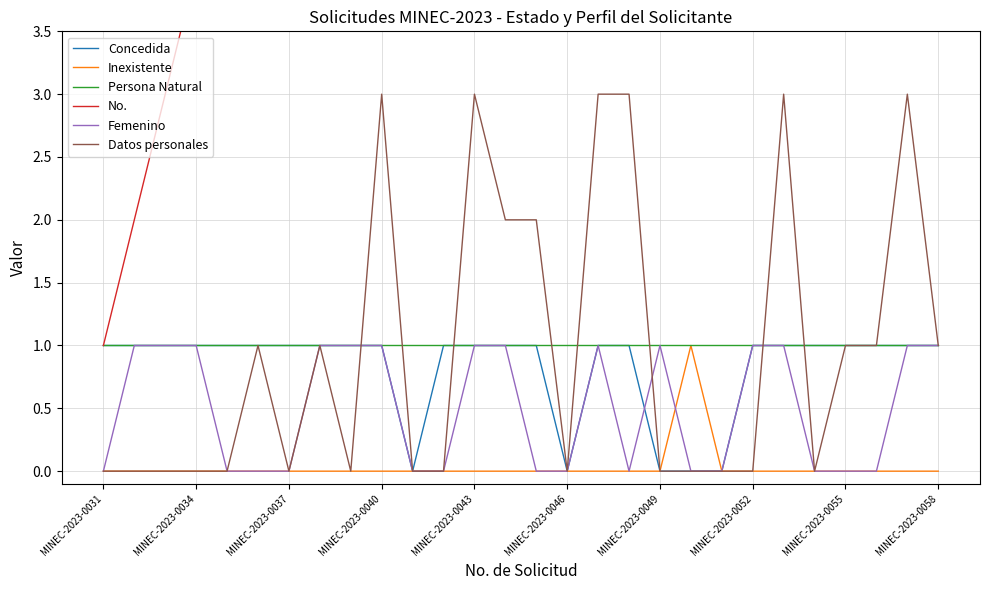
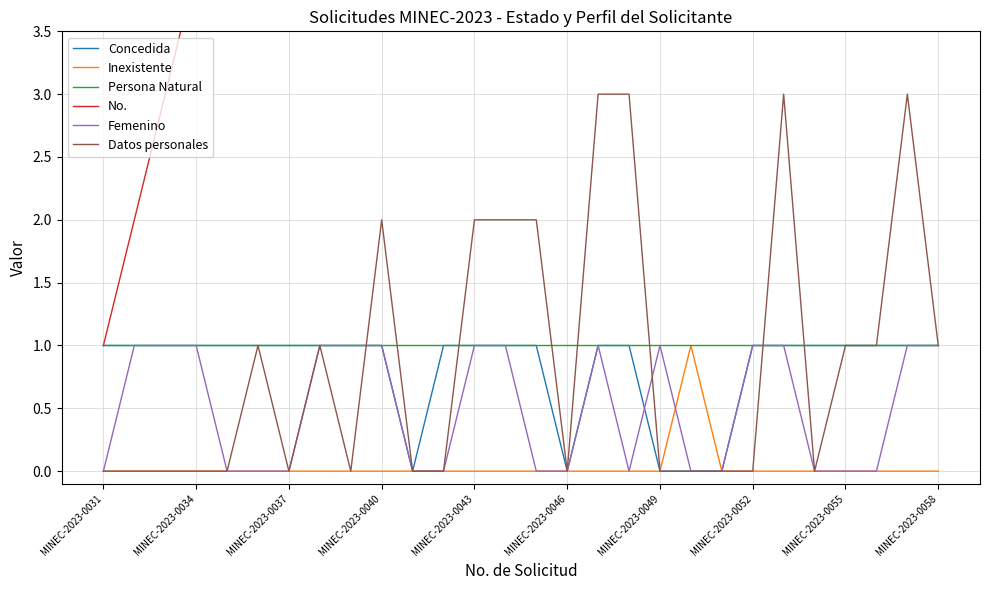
  {
    "Inexistente": {
      "MINEC-2023-0040": 0,
      "MINEC-2023-0043": 0,
      "MINEC-2023-0058": 0
    },
    "Persona Natural": {
      "MINEC-2023-0046": 1
    },
    "Datos personales": {
-     "MINEC-2023-0040": 3,
-     "MINEC-2023-0043": 3
+     "MINEC-2023-0040": 2,
+     "MINEC-2023-0043": 2
    }
  }
